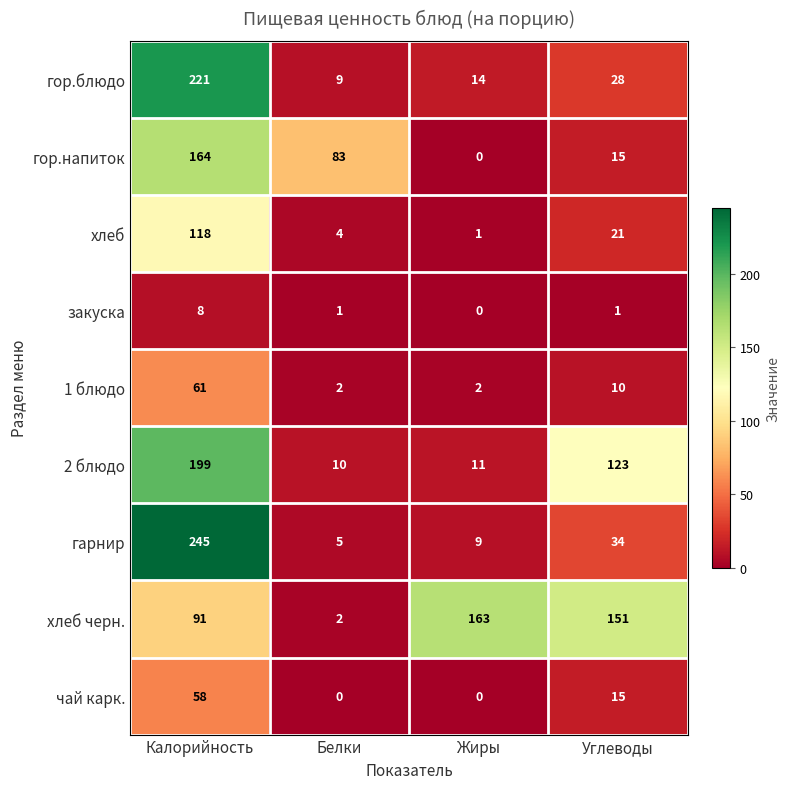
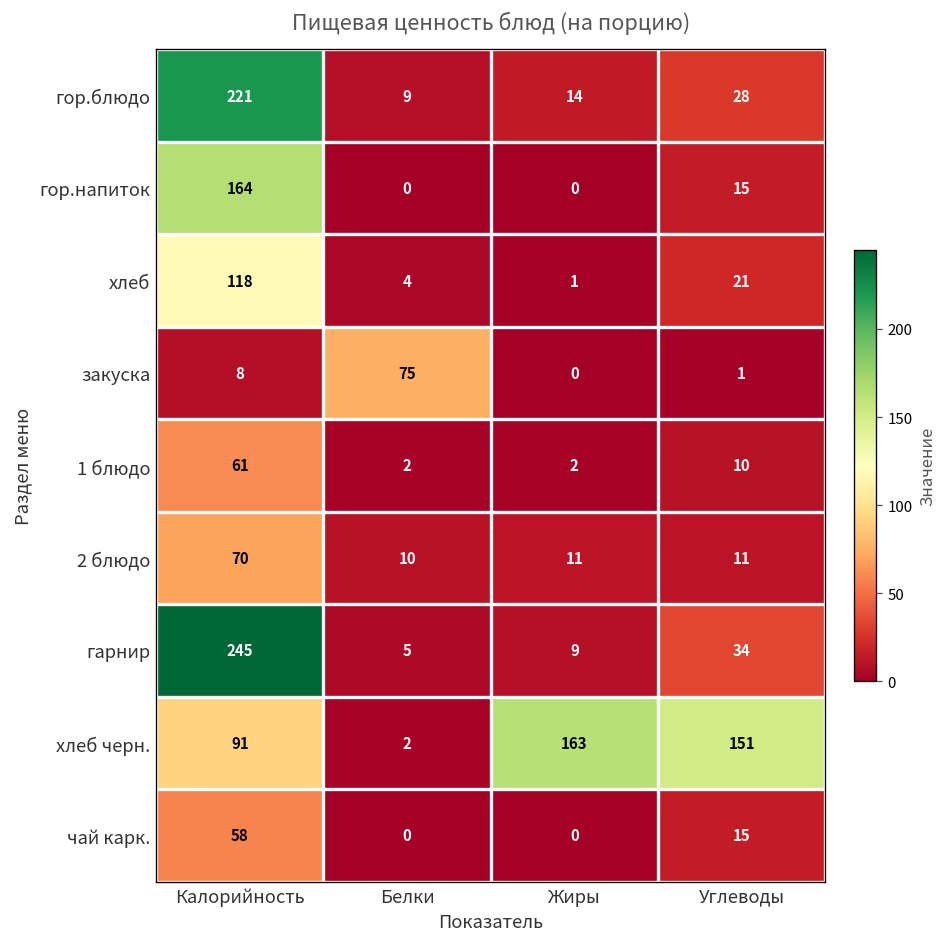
  {
    "гор.блюдо": {
      "Калорийность": 221,
      "Белки": 9,
      "Жиры": 14,
      "Углеводы": 28
    },
    "гор.напиток": {
      "Калорийность": 164,
-     "Белки": 83,
+     "Белки": 0,
      "Жиры": 0,
      "Углеводы": 15
    },
    "хлеб": {
      "Калорийность": 118,
      "Белки": 4,
      "Жиры": 1,
      "Углеводы": 21
    },
    "закуска": {
      "Калорийность": 8,
-     "Белки": 1,
+     "Белки": 75,
      "Жиры": 0,
      "Углеводы": 1
    },
    "1 блюдо": {
      "Калорийность": 61,
      "Белки": 2,
      "Жиры": 2,
      "Углеводы": 10
    },
    "2 блюдо": {
-     "Калорийность": 199,
+     "Калорийность": 70,
      "Белки": 10,
      "Жиры": 11,
-     "Углеводы": 123
+     "Углеводы": 11
    },
    "гарнир": {
      "Калорийность": 245,
      "Белки": 5,
      "Жиры": 9,
      "Углеводы": 34
    },
    "хлеб черн.": {
      "Калорийность": 91,
      "Белки": 2,
      "Жиры": 163,
      "Углеводы": 151
    },
    "чай карк.": {
      "Калорийность": 58,
      "Белки": 0,
      "Жиры": 0,
      "Углеводы": 15
    }
  }
